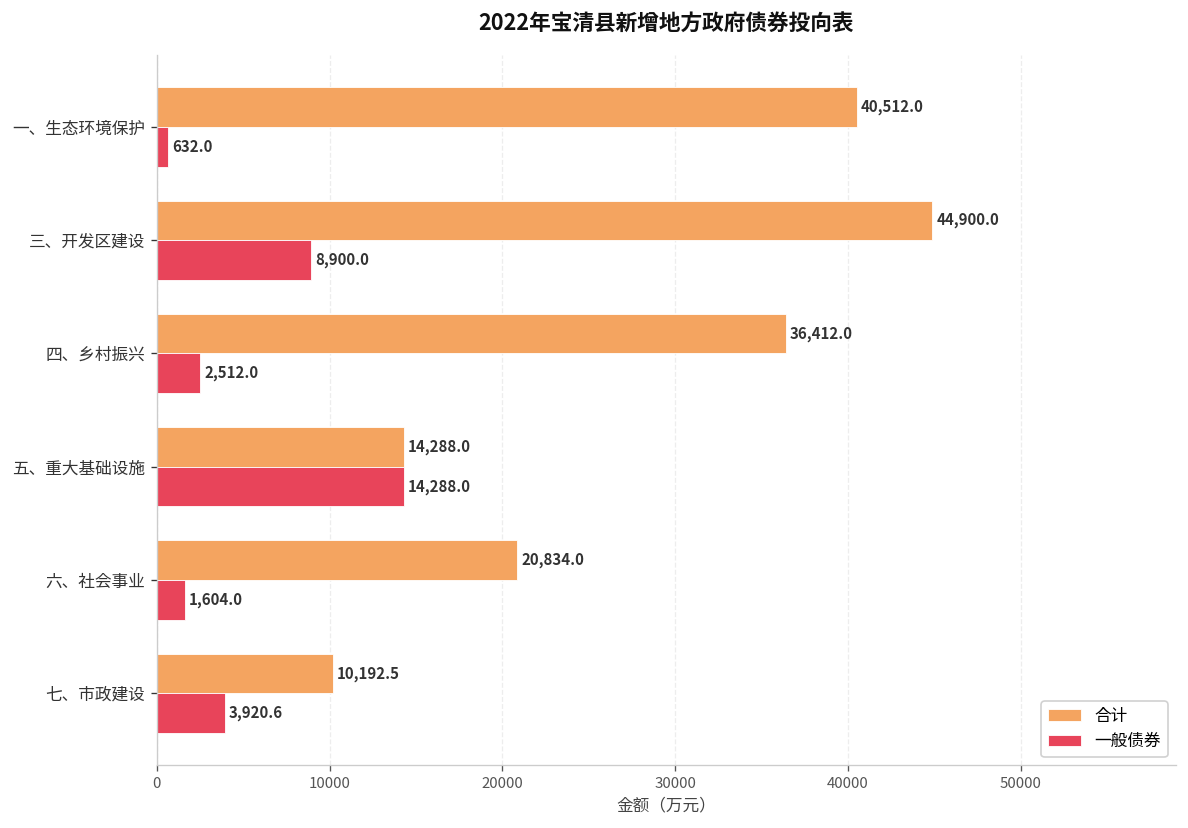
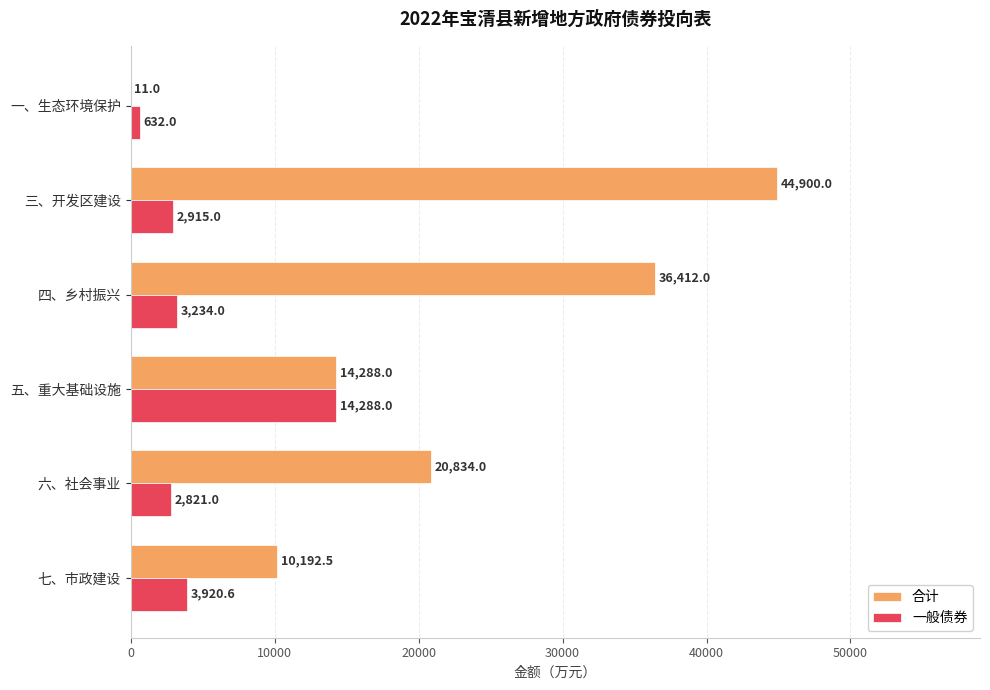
  {
    "合计": {
-     "一、生态环境保护": "40,512.0",
+     "一、生态环境保护": "11.0",
      "三、开发区建设": "44,900.0",
      "四、乡村振兴": "36,412.0",
      "五、重大基础设施": "14,288.0",
      "六、社会事业": "20,834.0",
      "七、市政建设": "10,192.5"
    },
    "一般债券": {
      "一、生态环境保护": "632.0",
-     "三、开发区建设": "8,900.0",
-     "四、乡村振兴": "2,512.0",
+     "三、开发区建设": "2,915.0",
+     "四、乡村振兴": "3,234.0",
      "五、重大基础设施": "14,288.0",
-     "六、社会事业": "1,604.0",
+     "六、社会事业": "2,821.0",
      "七、市政建设": "3,920.6"
    }
  }
